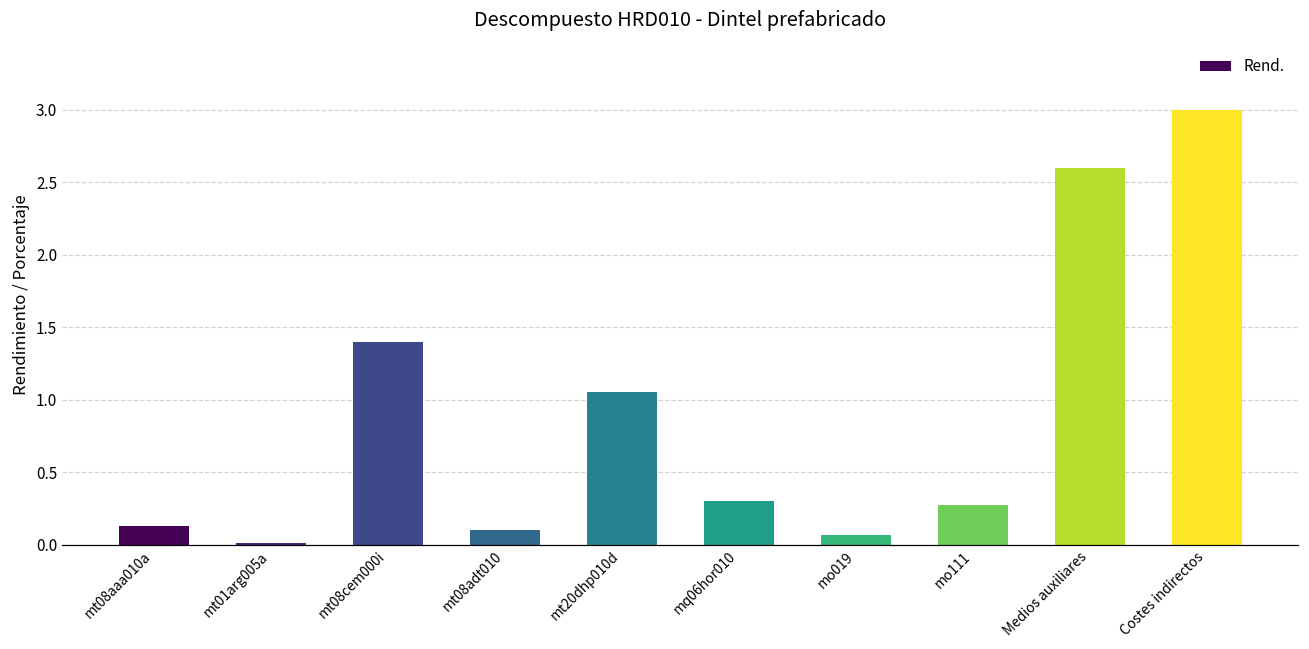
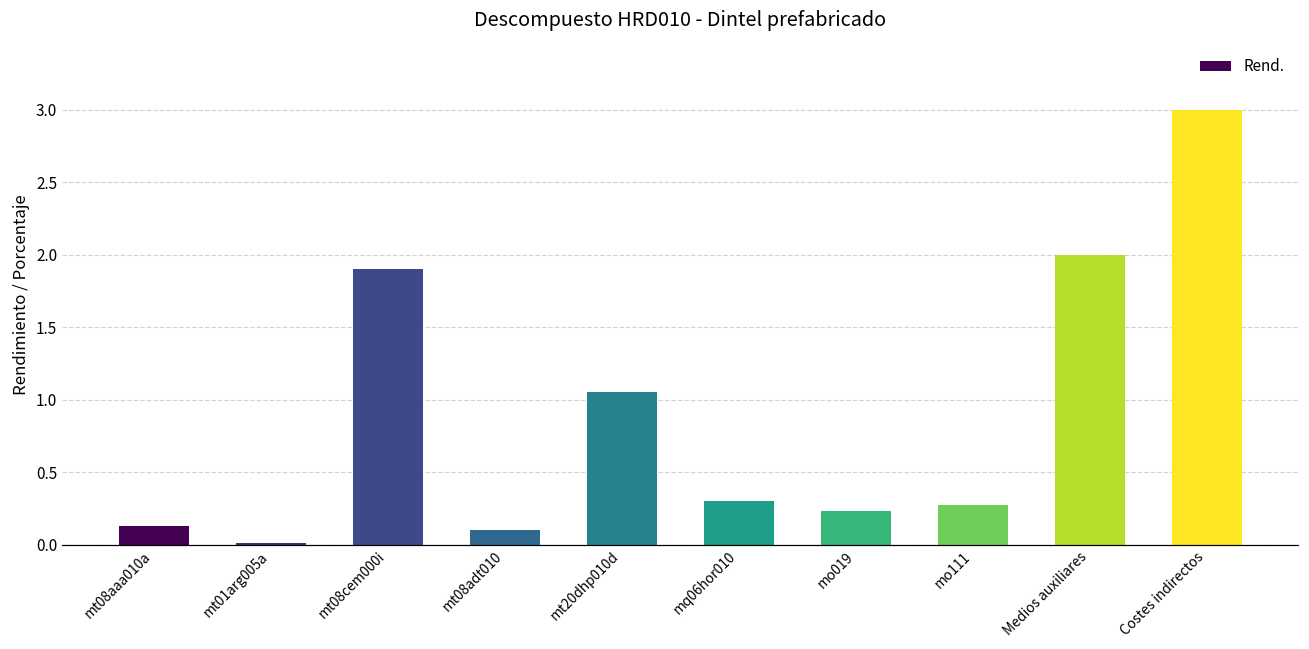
  {
    "mt08aaa010a": 0.13,
-   "mt08cem000i": 1.4,
+   "mt08cem000i": 1.9,
    "mt08adt010": 0.10,
    "mt20dhp010d": 1.05,
    "mq06hor010": 0.30,
-   "mo019": 0.06,
+   "mo019": 0.23,
    "mo111": 0.27,
-   "Medios auxiliares": 2.6,
+   "Medios auxiliares": 2.0,
    "Costes indirectos": 3.00
  }
